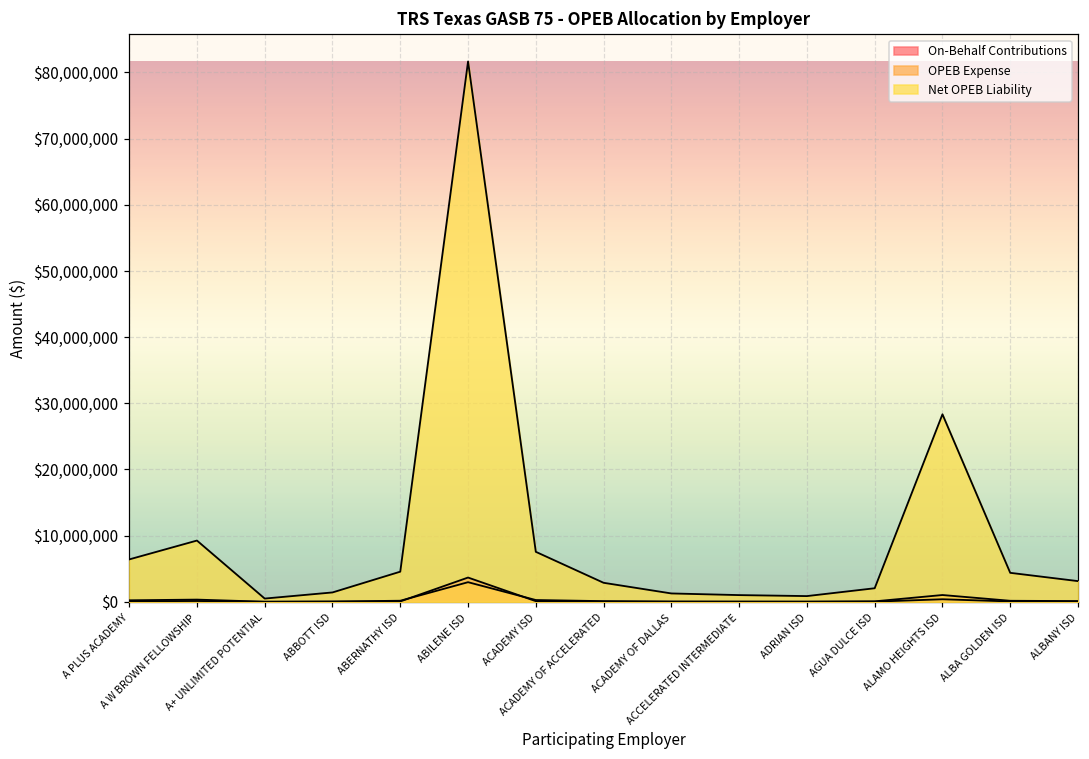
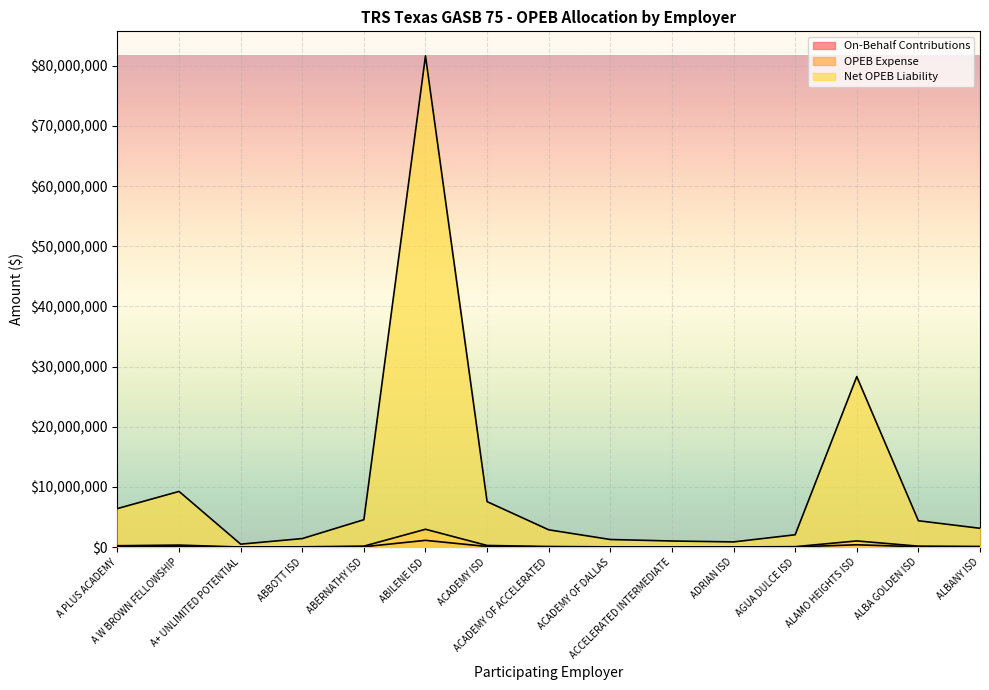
  {
    "On-Behalf Contributions": {
-     "ABILENE ISD": "$4,000,000",
+     "ABILENE ISD": "$1,000,000",
      "ALAMO HEIGHTS ISD": "$0"
    }
  }
